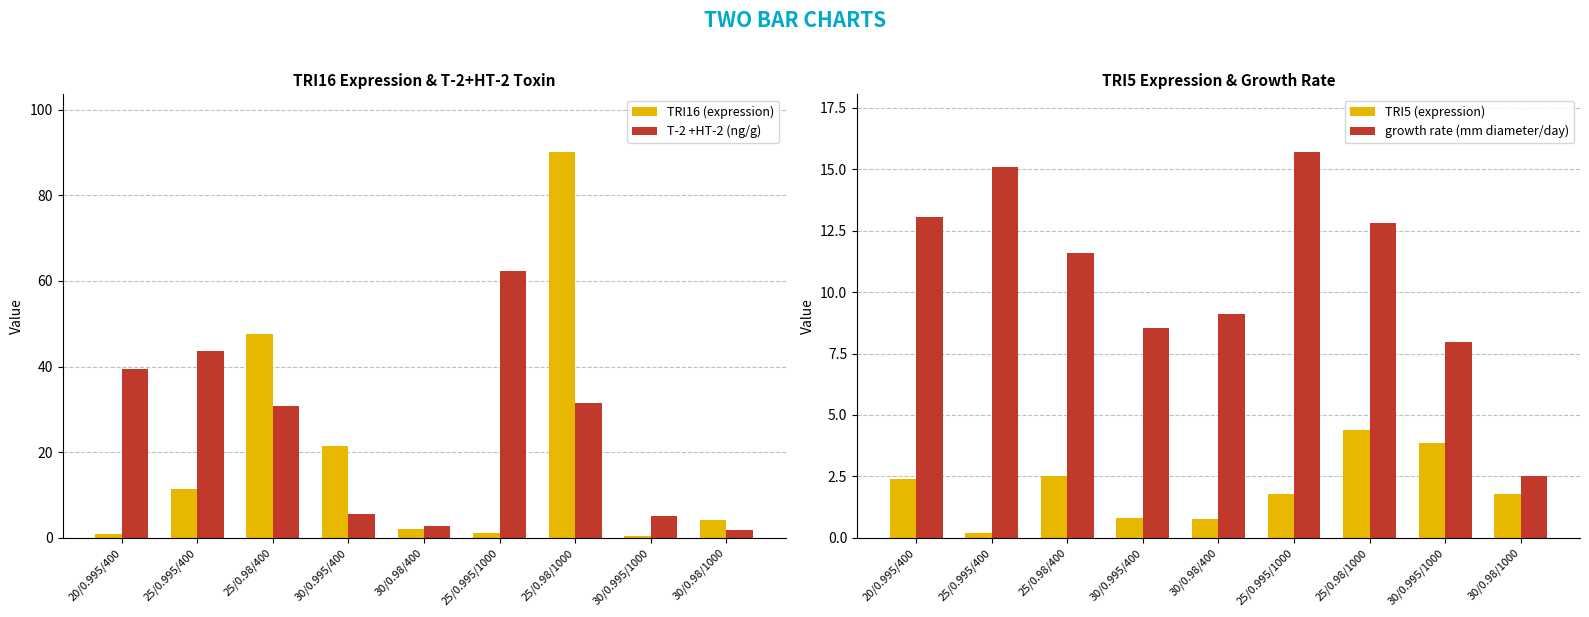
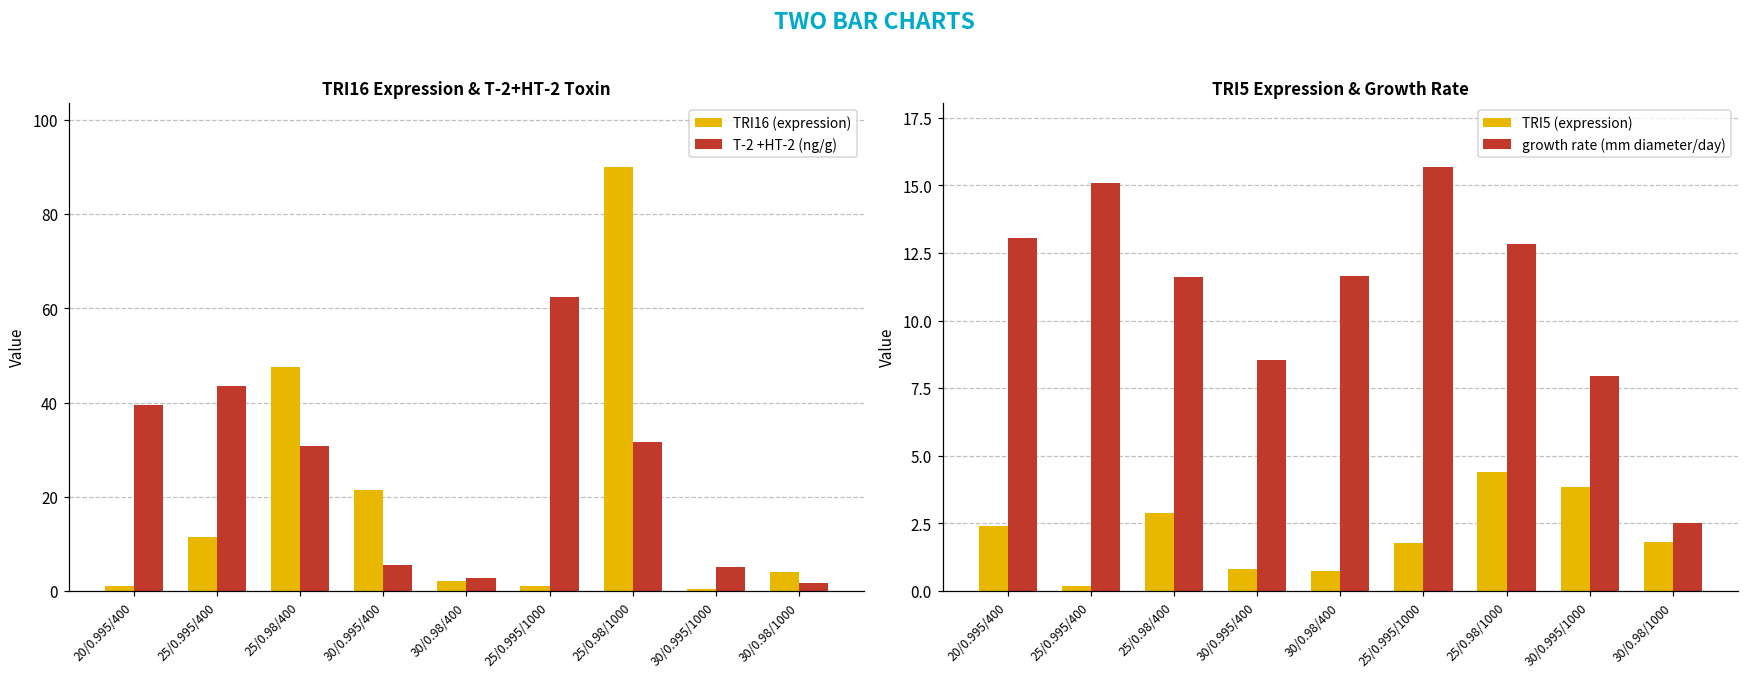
  {
    "TRI16 Expression & T-2+HT-2 Toxin": {
      "TRI16 (expression)": {
        "20/0.995/400": 1,
        "25/0.995/400": 12,
        "25/0.98/400": 48,
        "30/0.995/400": 21,
        "30/0.98/400": 2,
        "25/0.995/1000": 1,
        "25/0.98/1000": 90,
        "30/0.98/1000": 4
      },
      "T-2 +HT-2 (ng/g)": {
        "20/0.995/400": 39,
        "25/0.995/400": 44,
        "25/0.98/400": 31,
        "30/0.995/400": 6,
        "30/0.98/400": 3,
        "25/0.995/1000": 62,
        "25/0.98/1000": 32,
        "30/0.995/1000": 5,
        "30/0.98/1000": 2
      }
    },
    "TRI5 Expression & Growth Rate": {
      "TRI5 (expression)": {
        "20/0.995/400": 2.4,
        "25/0.995/400": 0.2,
-       "25/0.98/400": 2.5,
+       "25/0.98/400": 2.9,
        "30/0.995/400": 0.8,
        "30/0.98/400": 0.8,
        "25/0.995/1000": 1.8,
        "25/0.98/1000": 4.4,
        "30/0.995/1000": 3.8,
        "30/0.98/1000": 1.8
      },
      "growth rate (mm diameter/day)": {
        "20/0.995/400": 13.1,
        "25/0.995/400": 15.1,
        "25/0.98/400": 11.6,
        "30/0.995/400": 8.5,
-       "30/0.98/400": 9.1,
+       "30/0.98/400": 11.7,
        "25/0.995/1000": 15.7,
        "25/0.98/1000": 12.8,
        "30/0.995/1000": 8.0,
        "30/0.98/1000": 2.5
      }
    }
  }
